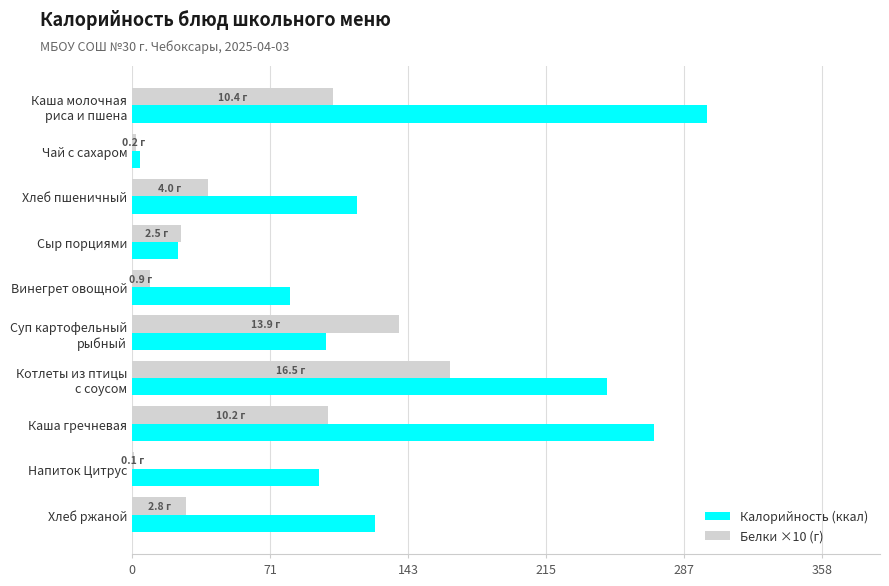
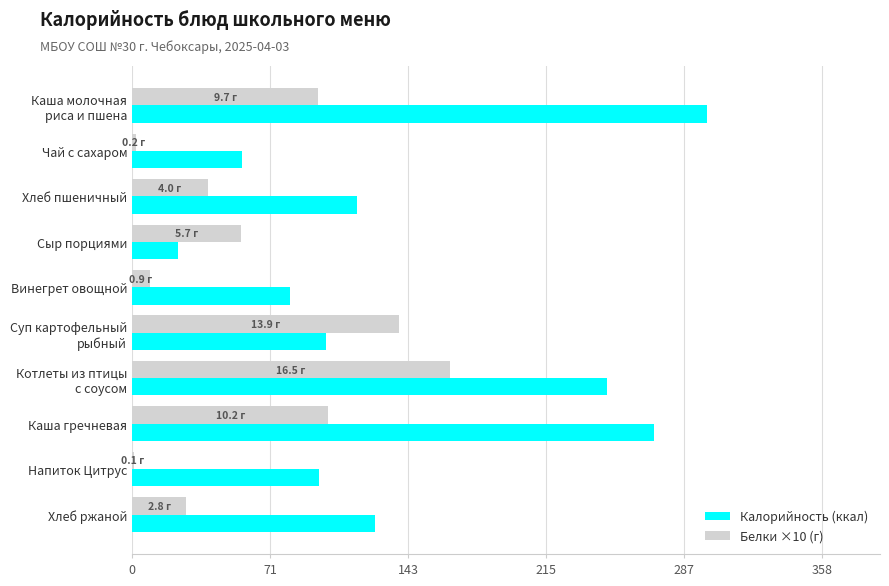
  {
    "Калорийность (ккал)": {
      "Каша молочная риса и пшена": 299,
-     "Чай с сахаром": 4,
+     "Чай с сахаром": 57,
      "Хлеб пшеничный": 117,
      "Сыр порциями": 24,
      "Винегрет овощной": 82,
      "Суп картофельный рыбный": 101,
      "Котлеты из птицы с соусом": 247,
      "Каша гречневая": 271,
      "Напиток Цитрус": 97,
      "Хлеб ржаной": 126
    },
    "Белки ×10 (г)": {
-     "Каша молочная риса и пшена": 10.4,
-     "Сыр порциями": 2.5
+     "Каша молочная риса и пшена": 9.7,
+     "Сыр порциями": 5.7
    }
  }
